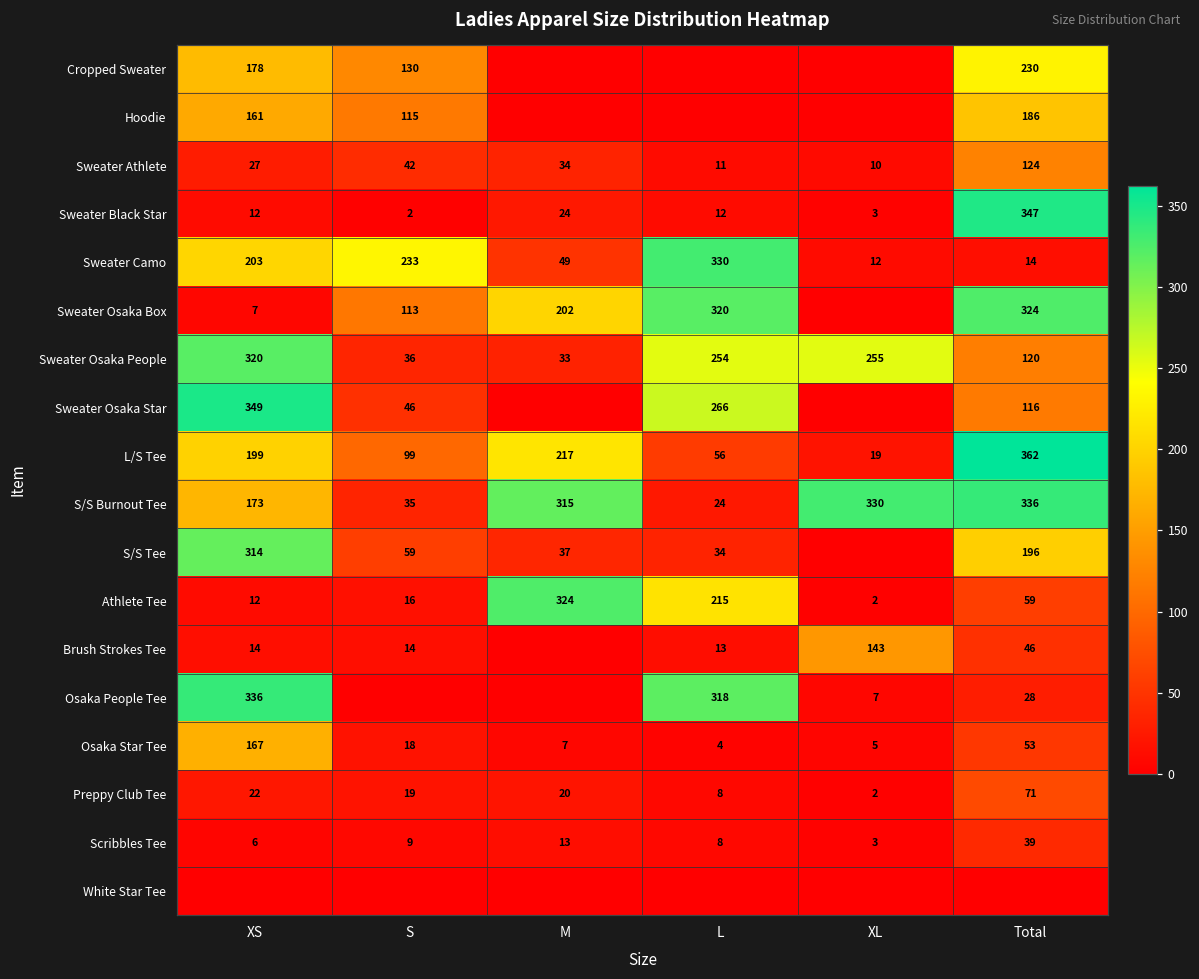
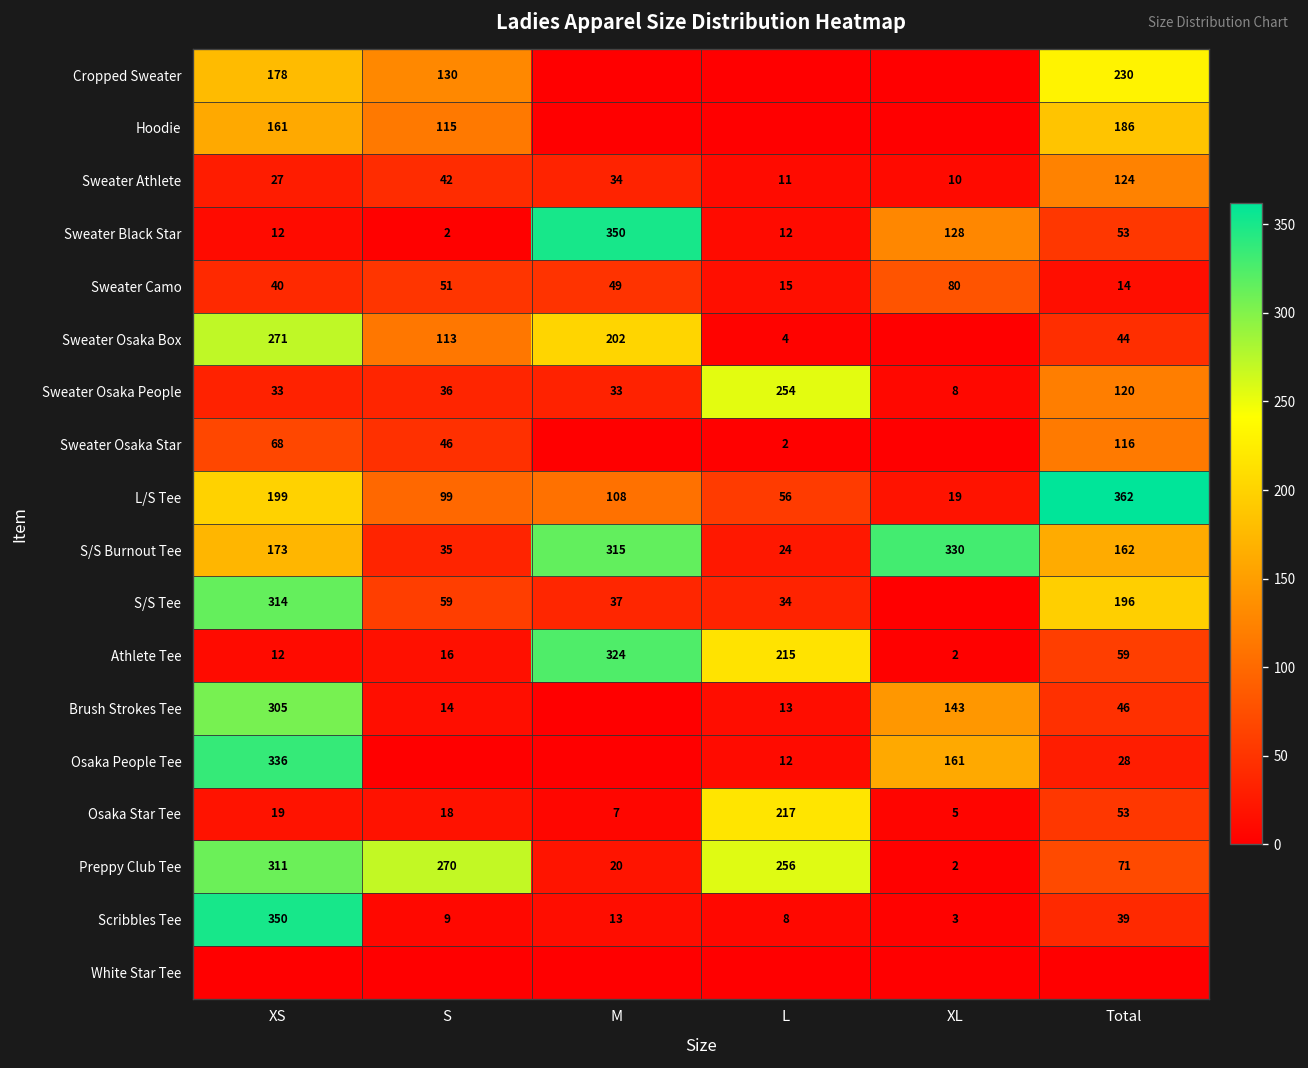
  {
    "Cropped Sweater": {
      "XS": 178,
      "S": 130,
      "Total": 230
    },
    "Hoodie": {
      "XS": 161,
      "S": 115,
      "Total": 186
    },
    "Sweater Athlete": {
      "XS": 27,
      "S": 42,
      "M": 34,
      "L": 11,
      "XL": 10,
      "Total": 124
    },
    "Sweater Black Star": {
      "XS": 12,
      "S": 2,
-     "M": 24,
+     "M": 350,
      "L": 12,
-     "XL": 3,
-     "Total": 347
+     "XL": 128,
+     "Total": 53
    },
    "Sweater Camo": {
-     "XS": 203,
-     "S": 233,
+     "XS": 40,
+     "S": 51,
      "M": 49,
-     "L": 330,
-     "XL": 12,
+     "L": 15,
+     "XL": 80,
      "Total": 14
    },
    "Sweater Osaka Box": {
-     "XS": 7,
+     "XS": 271,
      "S": 113,
      "M": 202,
-     "L": 320,
-     "Total": 324
+     "L": 4,
+     "Total": 44
    },
    "Sweater Osaka People": {
-     "XS": 320,
+     "XS": 33,
      "S": 36,
      "M": 33,
      "L": 254,
-     "XL": 255,
+     "XL": 8,
      "Total": 120
    },
    "Sweater Osaka Star": {
-     "XS": 349,
+     "XS": 68,
      "S": 46,
-     "L": 266,
+     "L": 2,
      "Total": 116
    },
    "L/S Tee": {
      "XS": 199,
      "S": 99,
-     "M": 217,
+     "M": 108,
      "L": 56,
      "XL": 19,
      "Total": 362
    },
    "S/S Burnout Tee": {
      "XS": 173,
      "S": 35,
      "M": 315,
      "L": 24,
      "XL": 330,
-     "Total": 336
+     "Total": 162
    },
    "S/S Tee": {
      "XS": 314,
      "S": 59,
      "M": 37,
      "L": 34,
      "Total": 196
    },
    "Athlete Tee": {
      "XS": 12,
      "S": 16,
      "M": 324,
      "L": 215,
      "XL": 2,
      "Total": 59
    },
    "Brush Strokes Tee": {
-     "XS": 14,
+     "XS": 305,
      "S": 14,
      "L": 13,
      "XL": 143,
      "Total": 46
    },
    "Osaka People Tee": {
      "XS": 336,
-     "L": 318,
-     "XL": 7,
+     "L": 12,
+     "XL": 161,
      "Total": 28
    },
    "Osaka Star Tee": {
-     "XS": 167,
+     "XS": 19,
      "S": 18,
      "M": 7,
-     "L": 4,
+     "L": 217,
      "XL": 5,
      "Total": 53
    },
    "Preppy Club Tee": {
-     "XS": 22,
-     "S": 19,
+     "XS": 311,
+     "S": 270,
      "M": 20,
-     "L": 8,
+     "L": 256,
      "XL": 2,
      "Total": 71
    },
    "Scribbles Tee": {
-     "XS": 6,
+     "XS": 350,
      "S": 9,
      "M": 13,
      "L": 8,
      "XL": 3,
      "Total": 39
    }
  }
